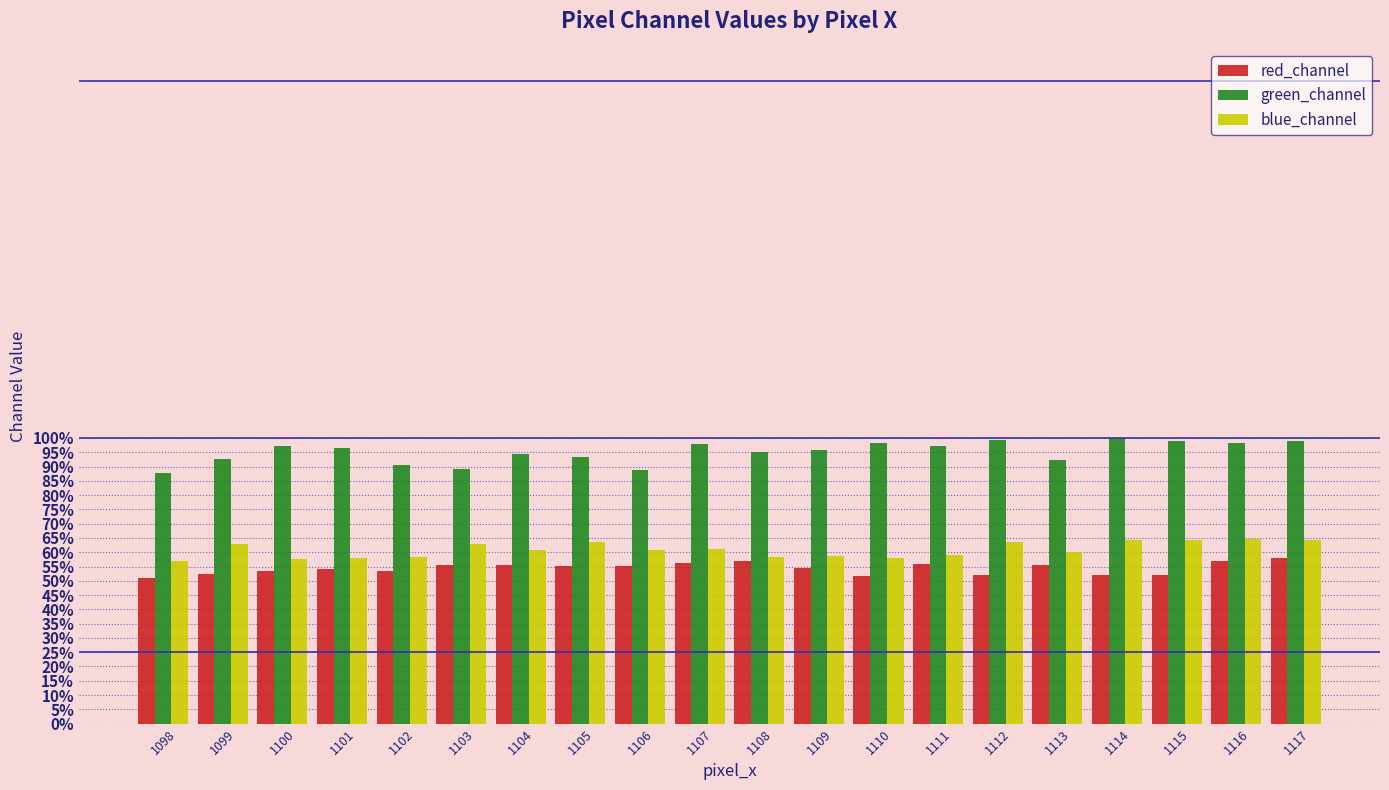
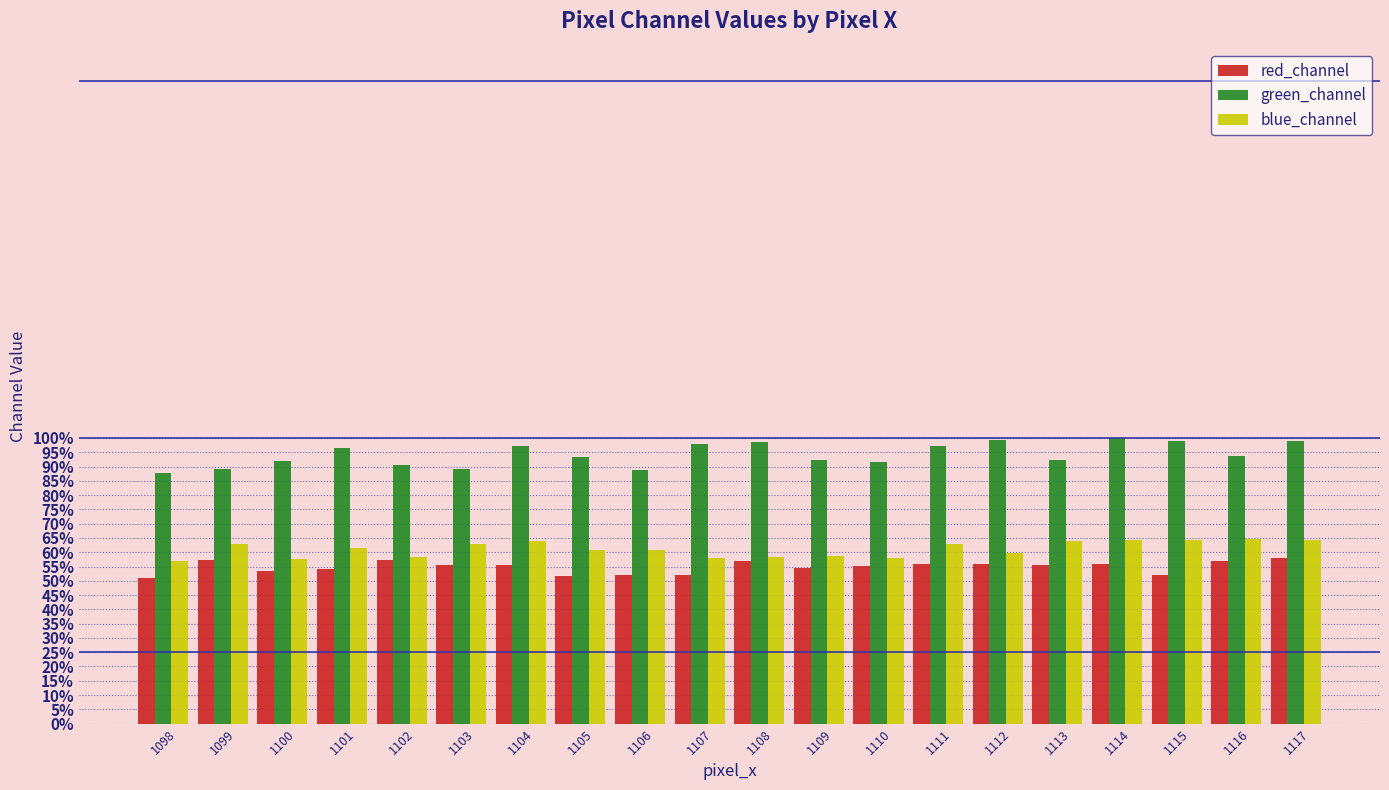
  {
    "red_channel": {
      "1098": "51%",
-     "1099": "52%",
+     "1099": "57%",
      "1100": "53%",
      "1101": "54%",
-     "1102": "53%",
+     "1102": "57%",
      "1103": "56%",
      "1104": "55%",
-     "1105": "55%",
-     "1106": "55%",
-     "1107": "56%",
+     "1105": "52%",
+     "1106": "52%",
+     "1107": "52%",
      "1108": "57%",
      "1109": "55%",
-     "1110": "52%",
+     "1110": "55%",
      "1111": "56%",
-     "1112": "52%",
+     "1112": "56%",
      "1113": "56%",
-     "1114": "52%",
+     "1114": "56%",
      "1115": "52%",
      "1116": "57%",
      "1117": "58%"
    },
    "green_channel": {
      "1098": "88%",
-     "1099": "93%",
-     "1100": "97%",
+     "1099": "89%",
+     "1100": "92%",
      "1101": "97%",
      "1102": "90%",
      "1103": "89%",
-     "1104": "94%",
+     "1104": "97%",
      "1105": "93%",
      "1106": "89%",
      "1107": "98%",
-     "1108": "95%",
-     "1109": "96%",
-     "1110": "98%",
+     "1108": "99%",
+     "1109": "92%",
+     "1110": "91%",
      "1111": "97%",
      "1112": "99%",
      "1113": "92%",
      "1114": "100%",
      "1115": "99%",
-     "1116": "98%",
+     "1116": "94%",
      "1117": "99%"
    },
    "blue_channel": {
      "1098": "57%",
      "1099": "63%",
      "1100": "58%",
-     "1101": "58%",
+     "1101": "61%",
      "1102": "58%",
      "1103": "63%",
-     "1104": "61%",
-     "1105": "64%",
+     "1104": "64%",
+     "1105": "61%",
      "1106": "61%",
-     "1107": "61%",
+     "1107": "58%",
      "1108": "58%",
      "1109": "59%",
      "1110": "58%",
-     "1111": "59%",
-     "1112": "64%",
-     "1113": "60%",
+     "1111": "63%",
+     "1112": "60%",
+     "1113": "64%",
      "1114": "64%",
      "1115": "64%",
      "1116": "64%",
      "1117": "64%"
    }
  }
